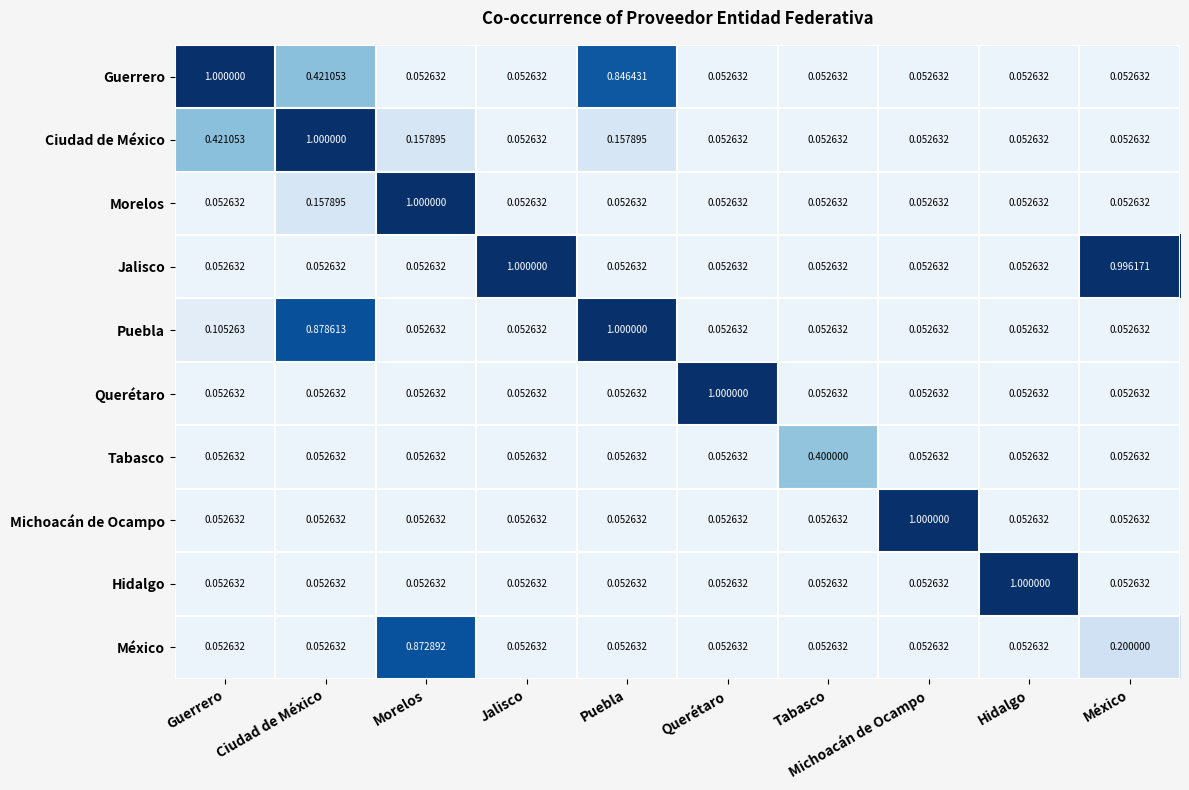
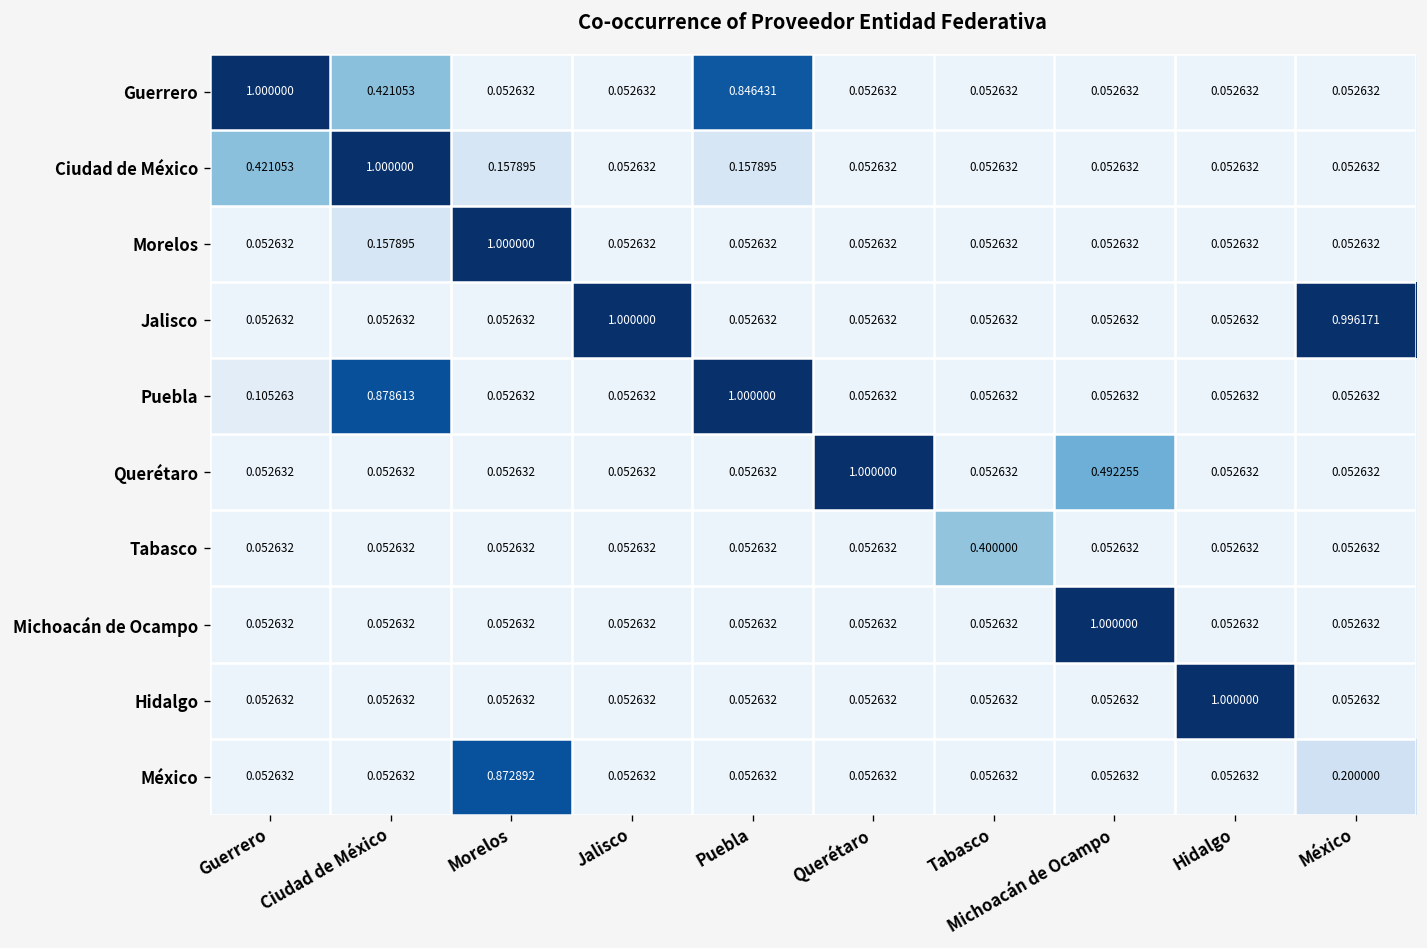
  {
    "Guerrero": {
      "Guerrero": 1.000000,
      "Ciudad de México": 0.421053,
      "Morelos": 0.052632,
      "Jalisco": 0.052632,
      "Puebla": 0.846431,
      "Querétaro": 0.052632,
      "Tabasco": 0.052632,
      "Michoacán de Ocampo": 0.052632,
      "Hidalgo": 0.052632,
      "México": 0.052632
    },
    "Ciudad de México": {
      "Guerrero": 0.421053,
      "Ciudad de México": 1.000000,
      "Morelos": 0.157895,
      "Jalisco": 0.052632,
      "Puebla": 0.157895,
      "Querétaro": 0.052632,
      "Tabasco": 0.052632,
      "Michoacán de Ocampo": 0.052632,
      "Hidalgo": 0.052632,
      "México": 0.052632
    },
    "Morelos": {
      "Guerrero": 0.052632,
      "Ciudad de México": 0.157895,
      "Morelos": 1.000000,
      "Jalisco": 0.052632,
      "Puebla": 0.052632,
      "Querétaro": 0.052632,
      "Tabasco": 0.052632,
      "Michoacán de Ocampo": 0.052632,
      "Hidalgo": 0.052632,
      "México": 0.052632
    },
    "Jalisco": {
      "Guerrero": 0.052632,
      "Ciudad de México": 0.052632,
      "Morelos": 0.052632,
      "Jalisco": 1.000000,
      "Puebla": 0.052632,
      "Querétaro": 0.052632,
      "Tabasco": 0.052632,
      "Michoacán de Ocampo": 0.052632,
      "Hidalgo": 0.052632,
      "México": 0.996171
    },
    "Puebla": {
      "Guerrero": 0.105263,
      "Ciudad de México": 0.878613,
      "Morelos": 0.052632,
      "Jalisco": 0.052632,
      "Puebla": 1.000000,
      "Querétaro": 0.052632,
      "Tabasco": 0.052632,
      "Michoacán de Ocampo": 0.052632,
      "Hidalgo": 0.052632,
      "México": 0.052632
    },
    "Querétaro": {
      "Guerrero": 0.052632,
      "Ciudad de México": 0.052632,
      "Morelos": 0.052632,
      "Jalisco": 0.052632,
      "Puebla": 0.052632,
      "Querétaro": 1.000000,
      "Tabasco": 0.052632,
-     "Michoacán de Ocampo": 0.052632,
+     "Michoacán de Ocampo": 0.492255,
      "Hidalgo": 0.052632,
      "México": 0.052632
    },
    "Tabasco": {
      "Guerrero": 0.052632,
      "Ciudad de México": 0.052632,
      "Morelos": 0.052632,
      "Jalisco": 0.052632,
      "Puebla": 0.052632,
      "Querétaro": 0.052632,
      "Tabasco": 0.400000,
      "Michoacán de Ocampo": 0.052632,
      "Hidalgo": 0.052632,
      "México": 0.052632
    },
    "Michoacán de Ocampo": {
      "Guerrero": 0.052632,
      "Ciudad de México": 0.052632,
      "Morelos": 0.052632,
      "Jalisco": 0.052632,
      "Puebla": 0.052632,
      "Querétaro": 0.052632,
      "Tabasco": 0.052632,
      "Michoacán de Ocampo": 1.000000,
      "Hidalgo": 0.052632,
      "México": 0.052632
    },
    "Hidalgo": {
      "Guerrero": 0.052632,
      "Ciudad de México": 0.052632,
      "Morelos": 0.052632,
      "Jalisco": 0.052632,
      "Puebla": 0.052632,
      "Querétaro": 0.052632,
      "Tabasco": 0.052632,
      "Michoacán de Ocampo": 0.052632,
      "Hidalgo": 1.000000,
      "México": 0.052632
    },
    "México": {
      "Guerrero": 0.052632,
      "Ciudad de México": 0.052632,
      "Morelos": 0.872892,
      "Jalisco": 0.052632,
      "Puebla": 0.052632,
      "Querétaro": 0.052632,
      "Tabasco": 0.052632,
      "Michoacán de Ocampo": 0.052632,
      "Hidalgo": 0.052632,
      "México": 0.200000
    }
  }
